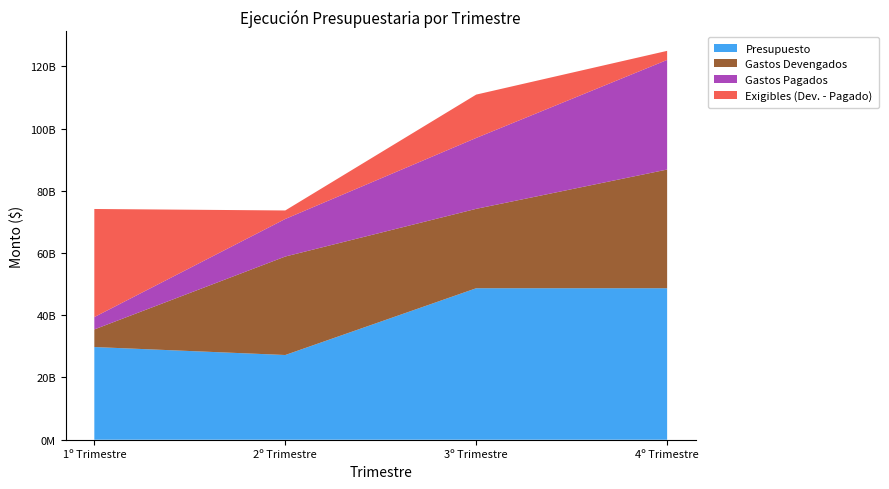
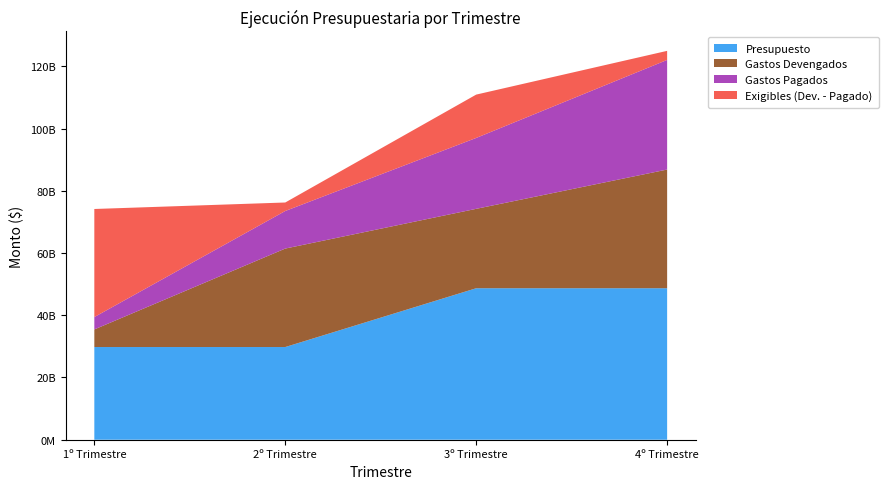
  {
    "Presupuesto": {
      "1º Trimestre": 30000000000,
-     "2º Trimestre": 27000000000,
+     "2º Trimestre": 30000000000,
      "3º Trimestre": 49000000000,
      "4º Trimestre": 49000000000
    },
    "Gastos Devengados": {
      "1º Trimestre": 6000000000,
      "2º Trimestre": 32000000000,
      "3º Trimestre": 26000000000,
      "4º Trimestre": 38000000000
    },
    "Gastos Pagados": {
      "1º Trimestre": 4000000000,
      "2º Trimestre": 12000000000,
      "3º Trimestre": 23000000000,
      "4º Trimestre": 35000000000
    },
    "Exigibles (Dev. - Pagado)": {
      "1º Trimestre": 35000000000,
      "2º Trimestre": 3000000000,
      "3º Trimestre": 14000000000,
      "4º Trimestre": 3000000000
    }
  }
